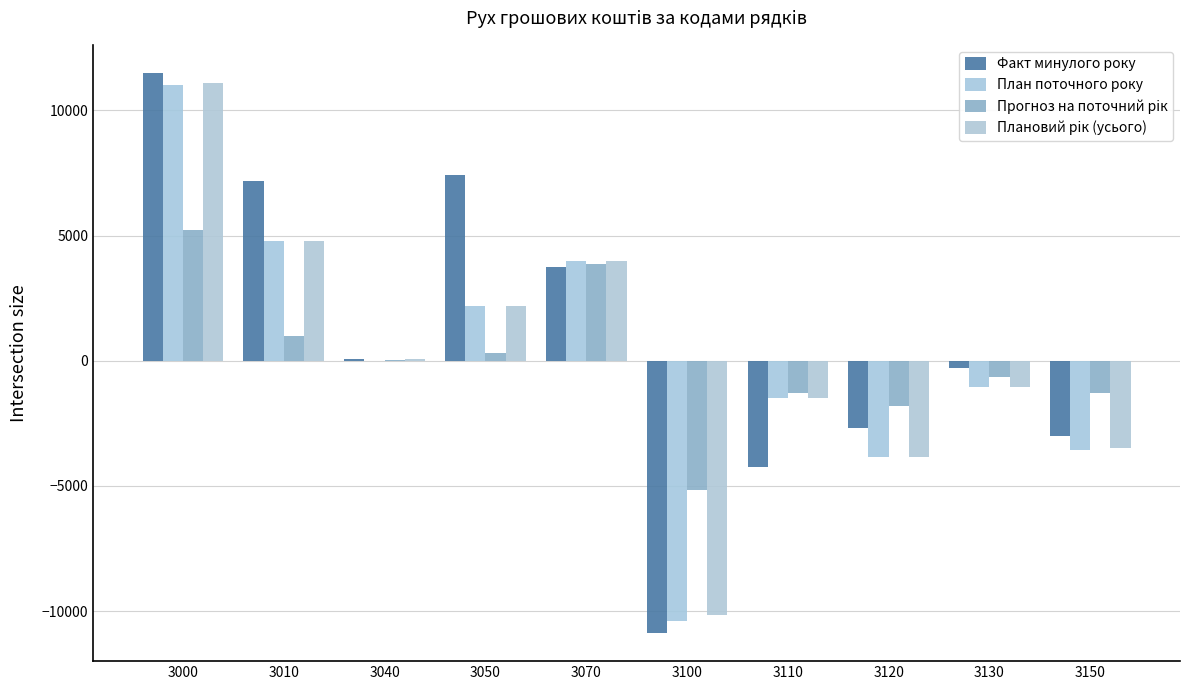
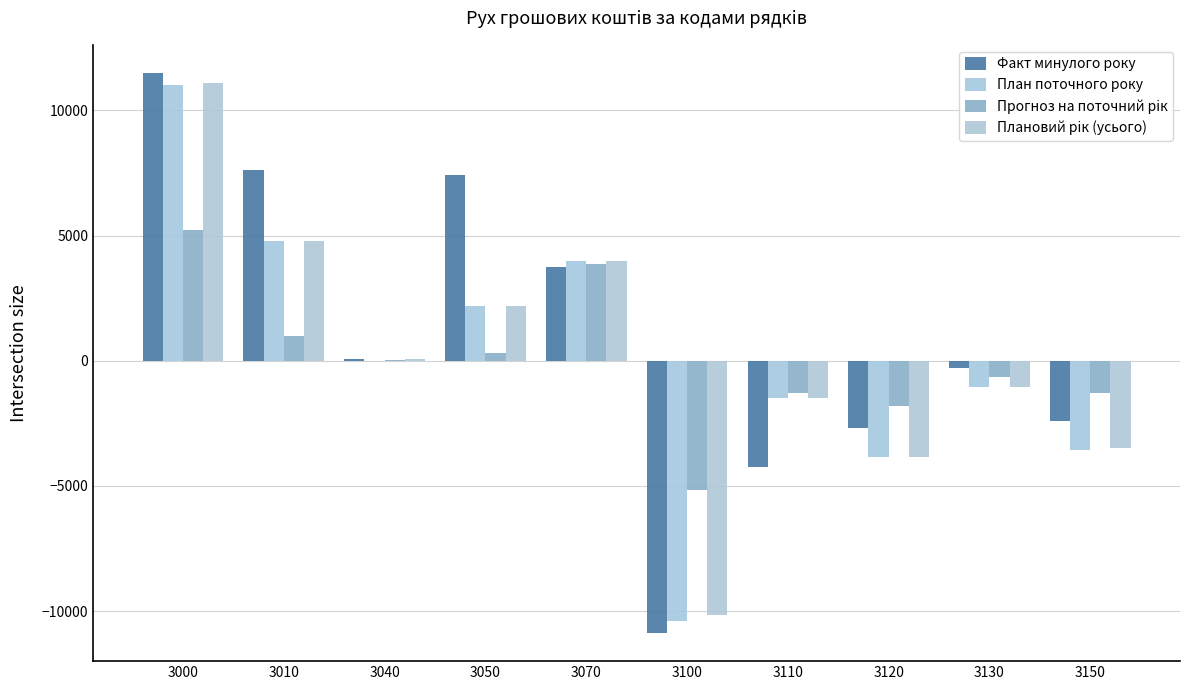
  {
    "Факт минулого року": {
      "3000": 11500,
-     "3010": 7200,
+     "3010": 7600,
      "3050": 7400,
      "3070": 3800,
      "3100": -10900,
      "3110": -4200,
      "3120": -2700,
      "3130": -300,
-     "3150": -3000
+     "3150": -2400
    }
  }
